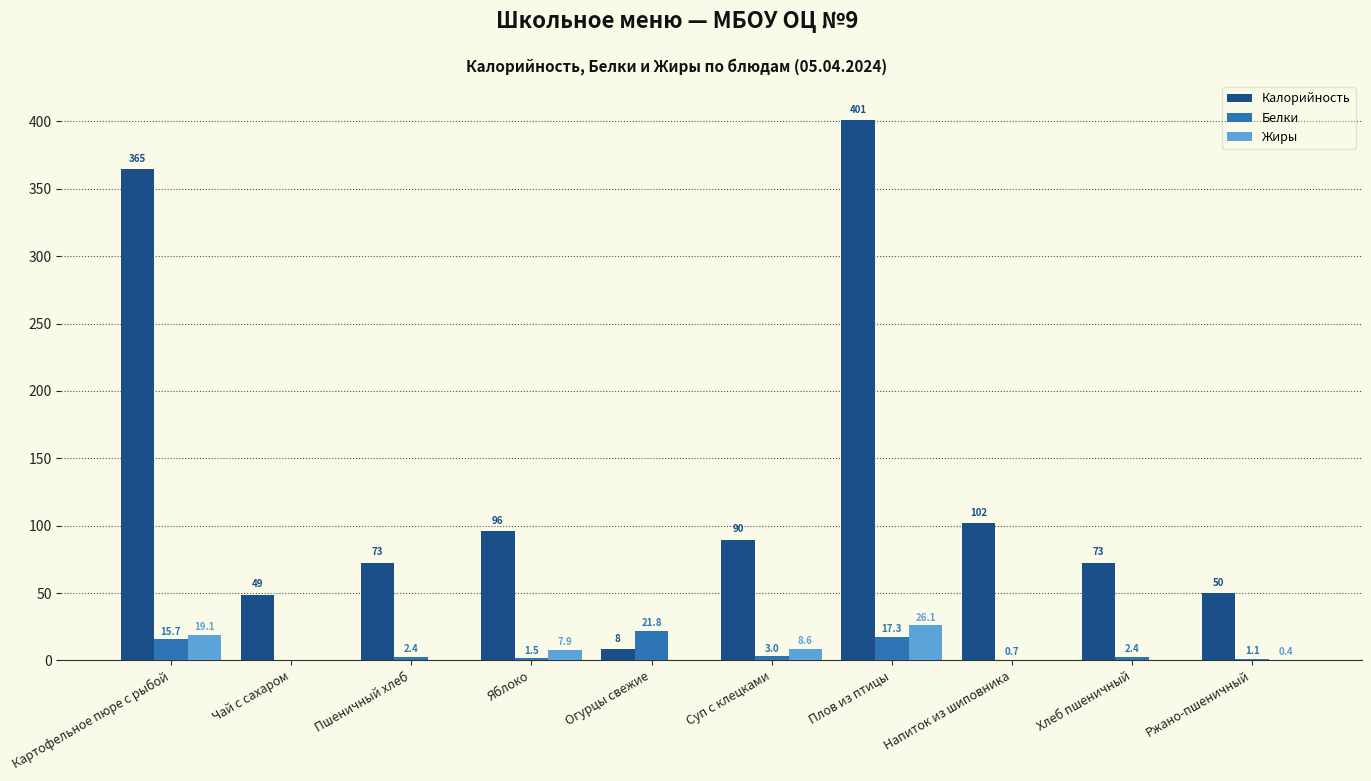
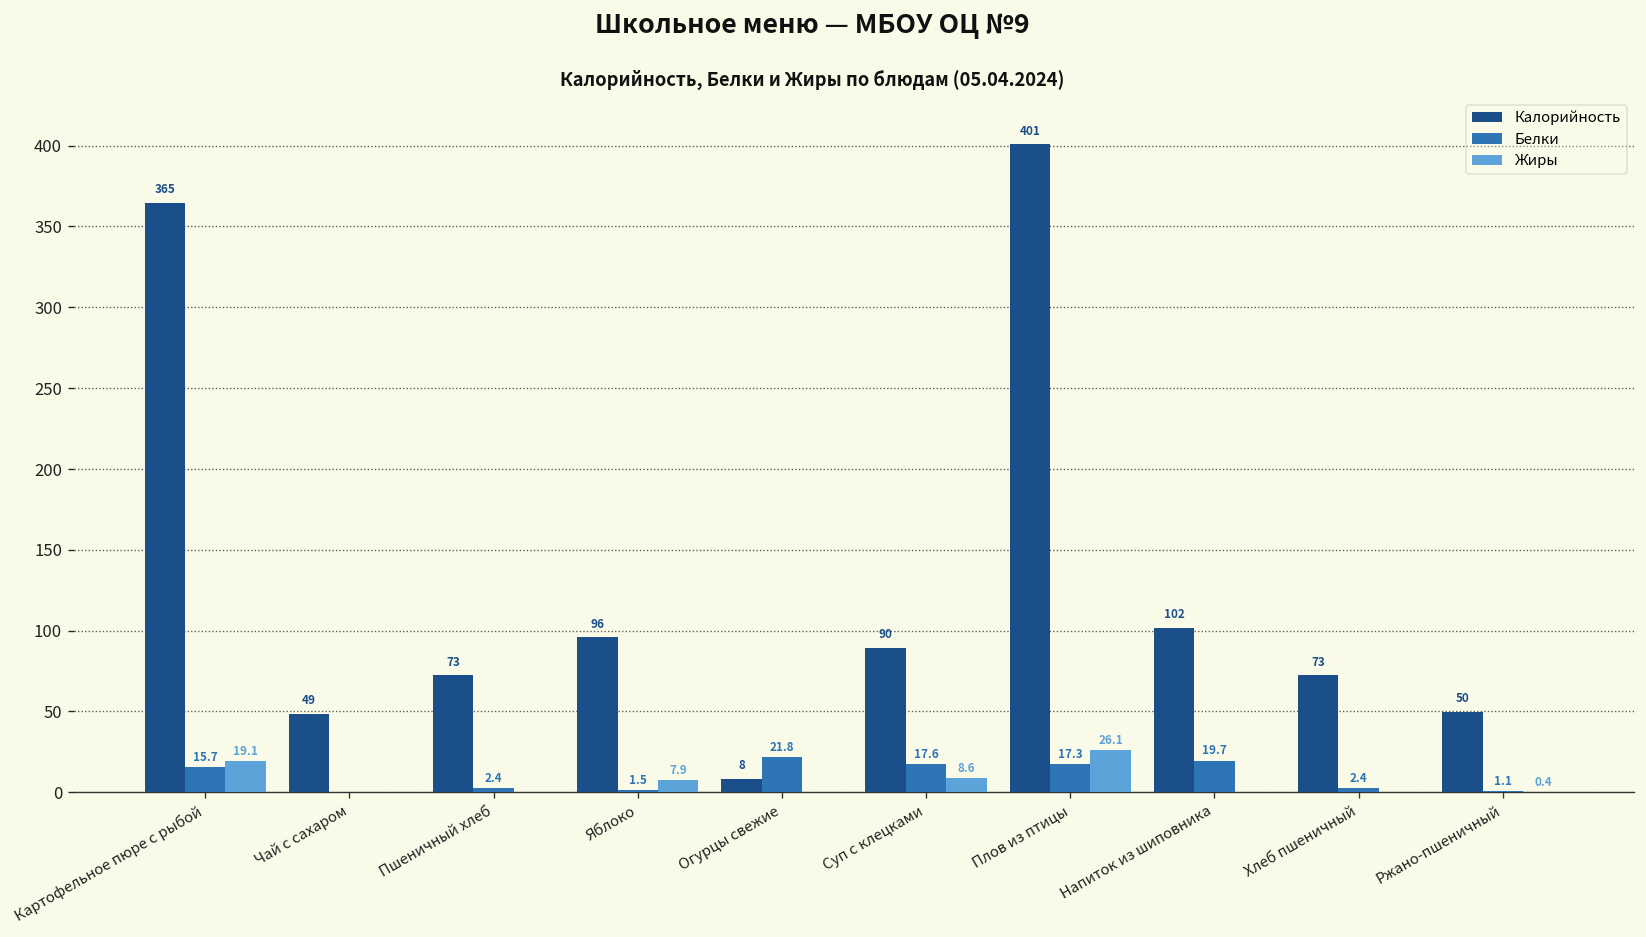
  {
    "Калорийность": {
      "Картофельное пюре с рыбой": 365,
      "Чай с сахаром": 49,
      "Пшеничный хлеб": 73,
      "Яблоко": 96,
      "Огурцы свежие": 8,
      "Суп с клецками": 90,
      "Плов из птицы": 401,
      "Напиток из шиповника": 102,
      "Хлеб пшеничный": 73,
      "Ржано-пшеничный": 50
    },
    "Белки": {
      "Картофельное пюре с рыбой": 15.7,
      "Пшеничный хлеб": 2.4,
      "Яблоко": 1.5,
      "Огурцы свежие": 21.8,
-     "Суп с клецками": 3.0,
+     "Суп с клецками": 17.6,
      "Плов из птицы": 17.3,
-     "Напиток из шиповника": 0.7,
+     "Напиток из шиповника": 19.7,
      "Хлеб пшеничный": 2.4,
      "Ржано-пшеничный": 1.1
    },
    "Жиры": {
      "Картофельное пюре с рыбой": 19.1,
      "Яблоко": 7.9,
      "Суп с клецками": 8.6,
      "Плов из птицы": 26.1,
      "Ржано-пшеничный": 0.4
    }
  }
